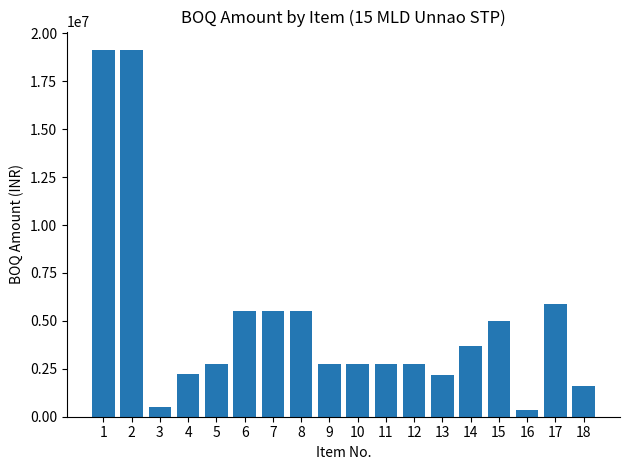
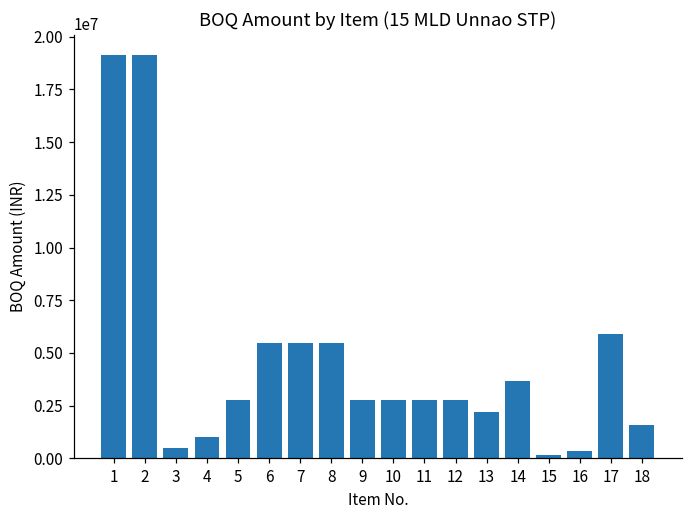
  {
    "1": 19100000,
    "2": 19100000,
    "3": 500000,
-   "4": 2200000,
+   "4": 1000000,
    "5": 2700000,
    "6": 5500000,
    "7": 5500000,
    "8": 5500000,
    "9": 2700000,
    "10": 2700000,
    "11": 2700000,
    "12": 2700000,
    "13": 2200000,
    "14": 3700000,
-   "15": 5000000,
+   "15": 200000,
    "16": 400000,
    "17": 5900000,
    "18": 1600000
  }
